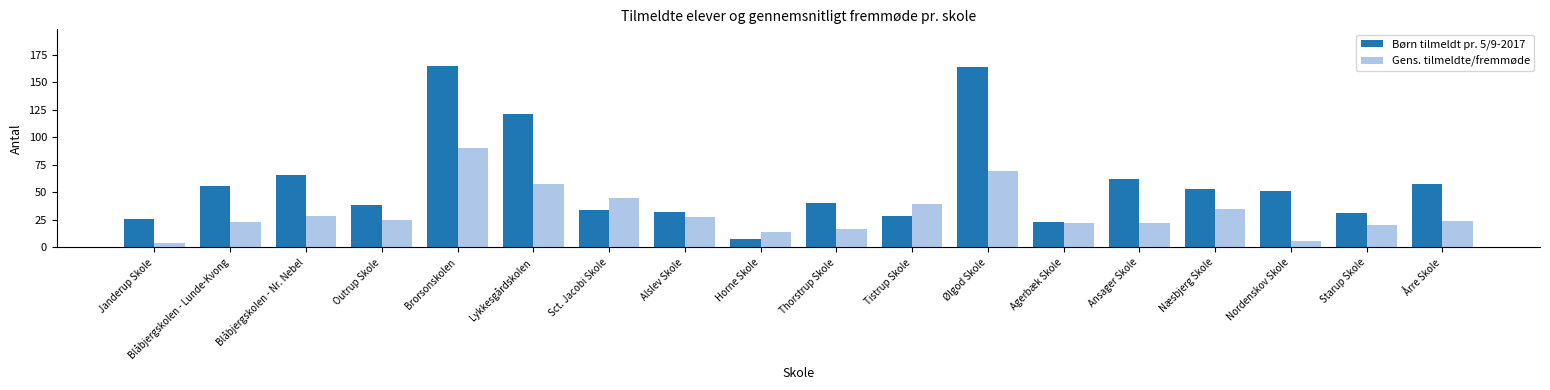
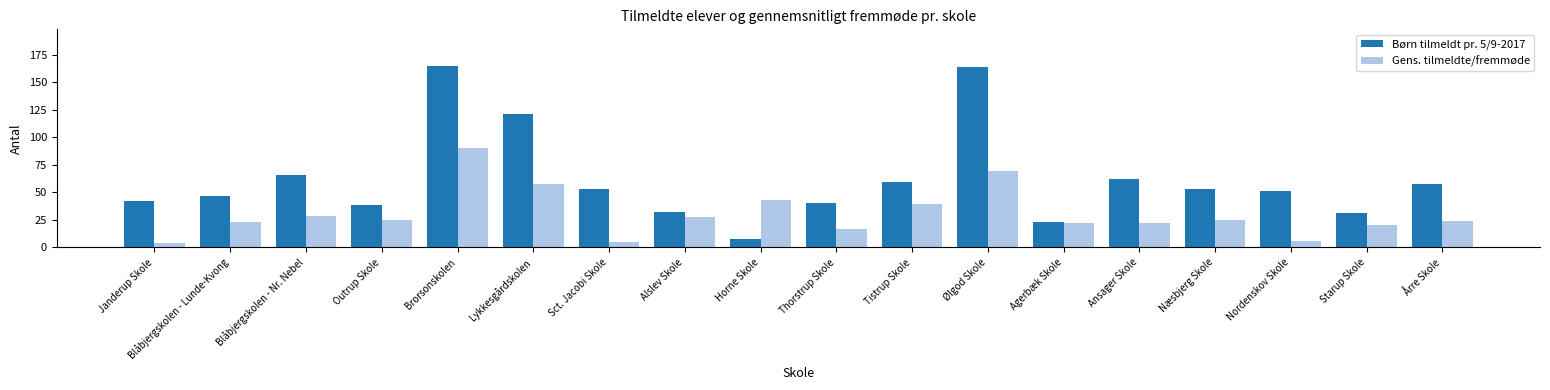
  {
    "Børn tilmeldt pr. 5/9-2017": {
-     "Janderup Skole": 26,
-     "Blåbjergskolen - Lunde-Kvong": 56,
+     "Janderup Skole": 42,
+     "Blåbjergskolen - Lunde-Kvong": 47,
      "Blåbjergskolen - Nr. Nebel": 66,
      "Outrup Skole": 39,
      "Brorsonskolen": 165,
      "Lykkesgårdskolen": 121,
-     "Sct. Jacobi Skole": 34,
+     "Sct. Jacobi Skole": 53,
      "Alslev Skole": 32,
      "Horne Skole": 8,
      "Thorstrup Skole": 40,
-     "Tistrup Skole": 29,
+     "Tistrup Skole": 59,
      "Ølgod Skole": 164,
      "Agerbæk Skole": 23,
      "Ansager Skole": 62,
      "Næsbjerg Skole": 53,
      "Nordenskov Skole": 51,
      "Starup Skole": 31,
      "Årre Skole": 58
    },
    "Gens. tilmeldte/fremmøde": {
      "Janderup Skole": 4,
      "Blåbjergskolen - Lunde-Kvong": 23,
      "Blåbjergskolen - Nr. Nebel": 28,
      "Outrup Skole": 25,
      "Brorsonskolen": 90,
      "Lykkesgårdskolen": 58,
-     "Sct. Jacobi Skole": 45,
+     "Sct. Jacobi Skole": 5,
      "Alslev Skole": 28,
-     "Horne Skole": 14,
+     "Horne Skole": 43,
      "Thorstrup Skole": 17,
      "Tistrup Skole": 39,
      "Ølgod Skole": 70,
      "Agerbæk Skole": 22,
      "Ansager Skole": 22,
-     "Næsbjerg Skole": 35,
+     "Næsbjerg Skole": 25,
      "Nordenskov Skole": 6,
      "Starup Skole": 21,
      "Årre Skole": 24
    }
  }
